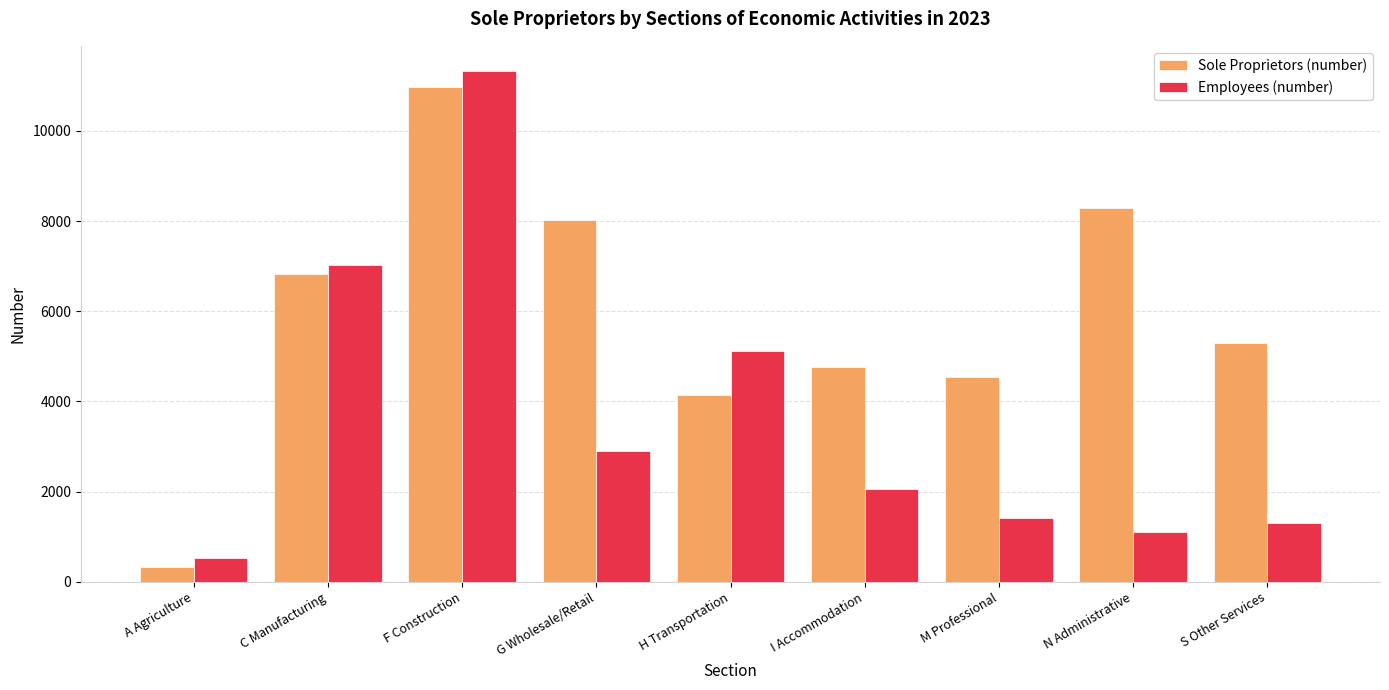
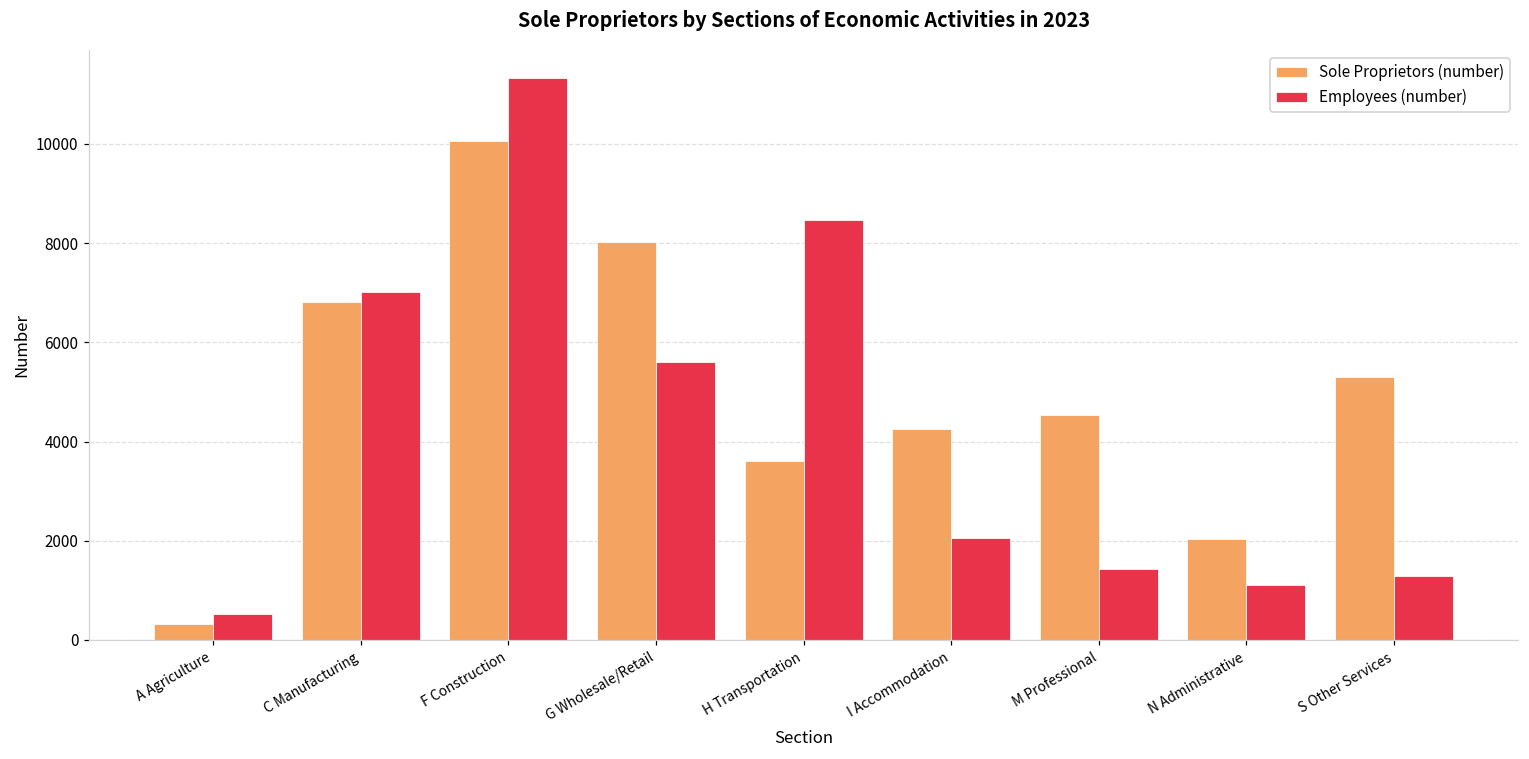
  {
    "Sole Proprietors (number)": {
      "A Agriculture": 300,
      "C Manufacturing": 6800,
-     "F Construction": 11000,
+     "F Construction": 10100,
      "G Wholesale/Retail": 8000,
-     "H Transportation": 4100,
-     "I Accommodation": 4800,
+     "H Transportation": 3600,
+     "I Accommodation": 4300,
      "M Professional": 4500,
-     "N Administrative": 8300,
+     "N Administrative": 2000,
      "S Other Services": 5300
    },
    "Employees (number)": {
      "A Agriculture": 500,
      "C Manufacturing": 7000,
      "F Construction": 11300,
-     "G Wholesale/Retail": 2900,
-     "H Transportation": 5100,
+     "G Wholesale/Retail": 5600,
+     "H Transportation": 8500,
      "I Accommodation": 2100,
      "M Professional": 1400,
      "N Administrative": 1100,
      "S Other Services": 1300
    }
  }
